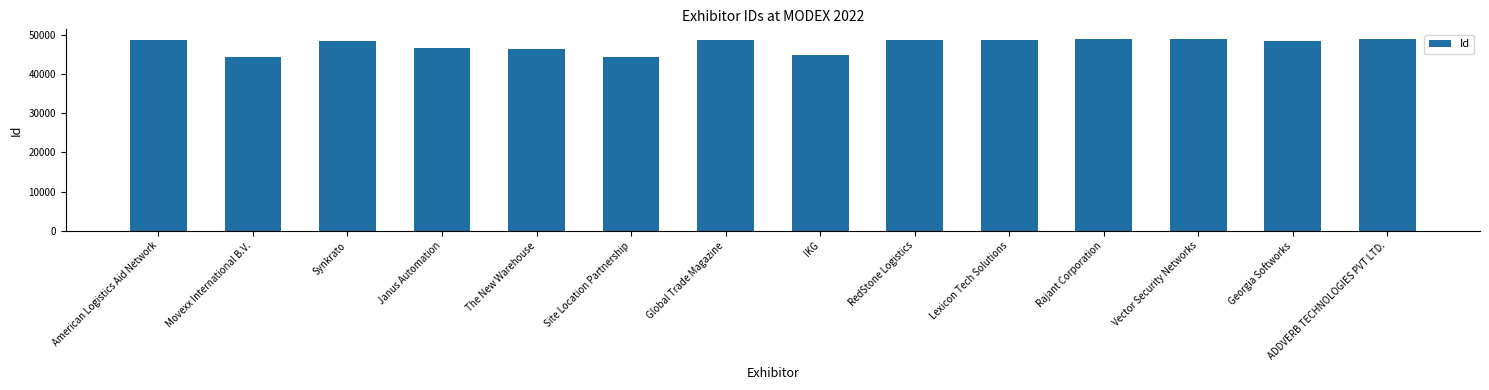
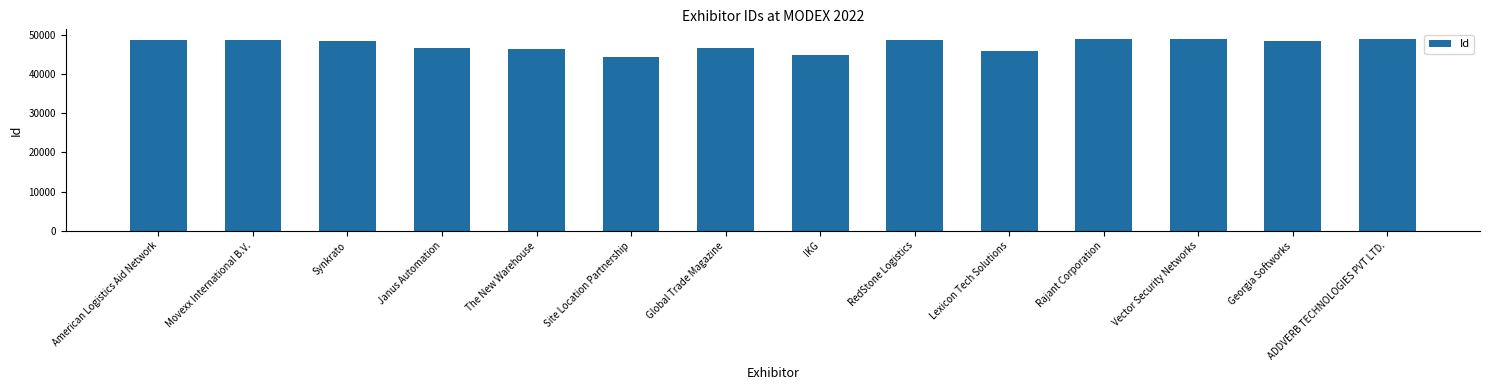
  {
    "American Logistics Aid Network": 49000,
-   "Movexx International B.V.": 44000,
+   "Movexx International B.V.": 49000,
    "Synkrato": 48000,
    "Janus Automation": 47000,
    "The New Warehouse": 46000,
    "Site Location Partnership": 44000,
-   "Global Trade Magazine": 49000,
+   "Global Trade Magazine": 47000,
    "IKG": 45000,
    "RedStone Logistics": 49000,
-   "Lexicon Tech Solutions": 49000,
+   "Lexicon Tech Solutions": 46000,
    "Rajant Corporation": 49000,
    "Vector Security Networks": 49000,
    "Georgia Softworks": 49000,
    "ADDVERB TECHNOLOGIES PVT LTD.": 49000
  }
